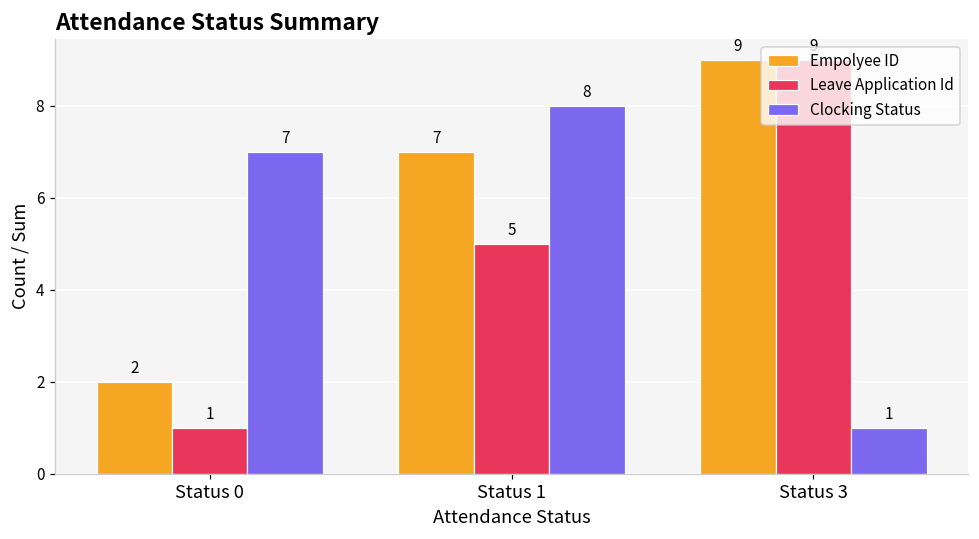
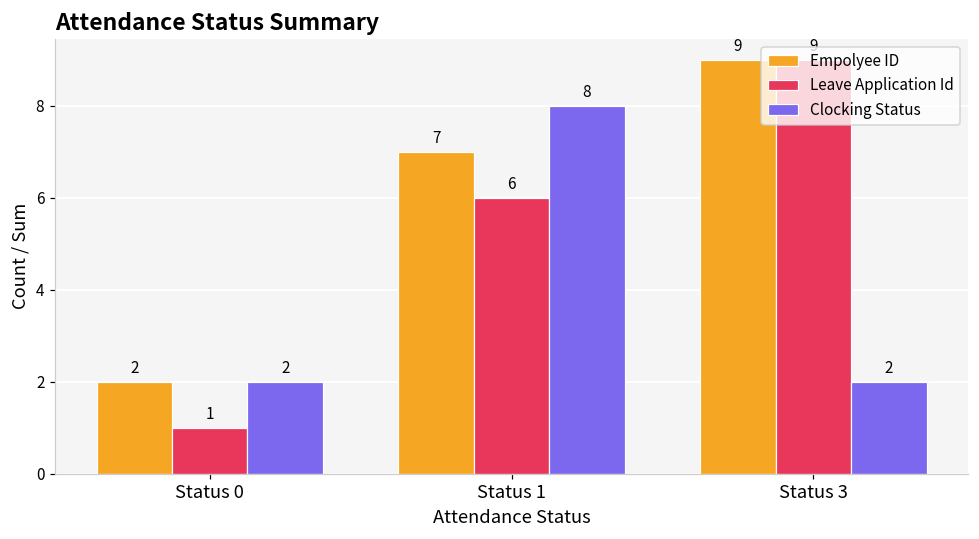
  {
    "Empolyee ID": {
      "Status 0": 2,
      "Status 1": 7,
      "Status 3": 9
    },
    "Leave Application Id": {
      "Status 0": 1,
-     "Status 1": 5
+     "Status 1": 6
    },
    "Clocking Status": {
-     "Status 0": 7,
+     "Status 0": 2,
      "Status 1": 8,
-     "Status 3": 1
+     "Status 3": 2
    }
  }
